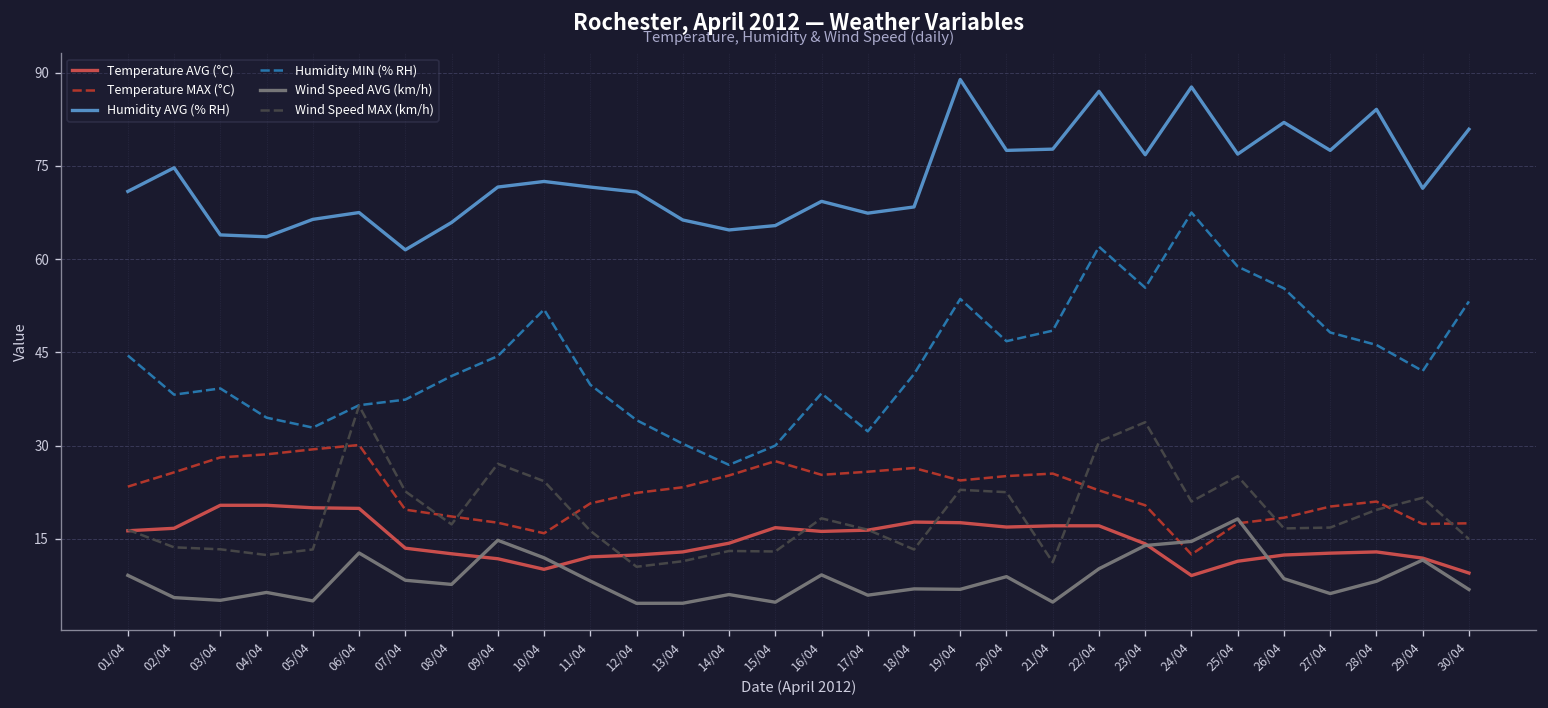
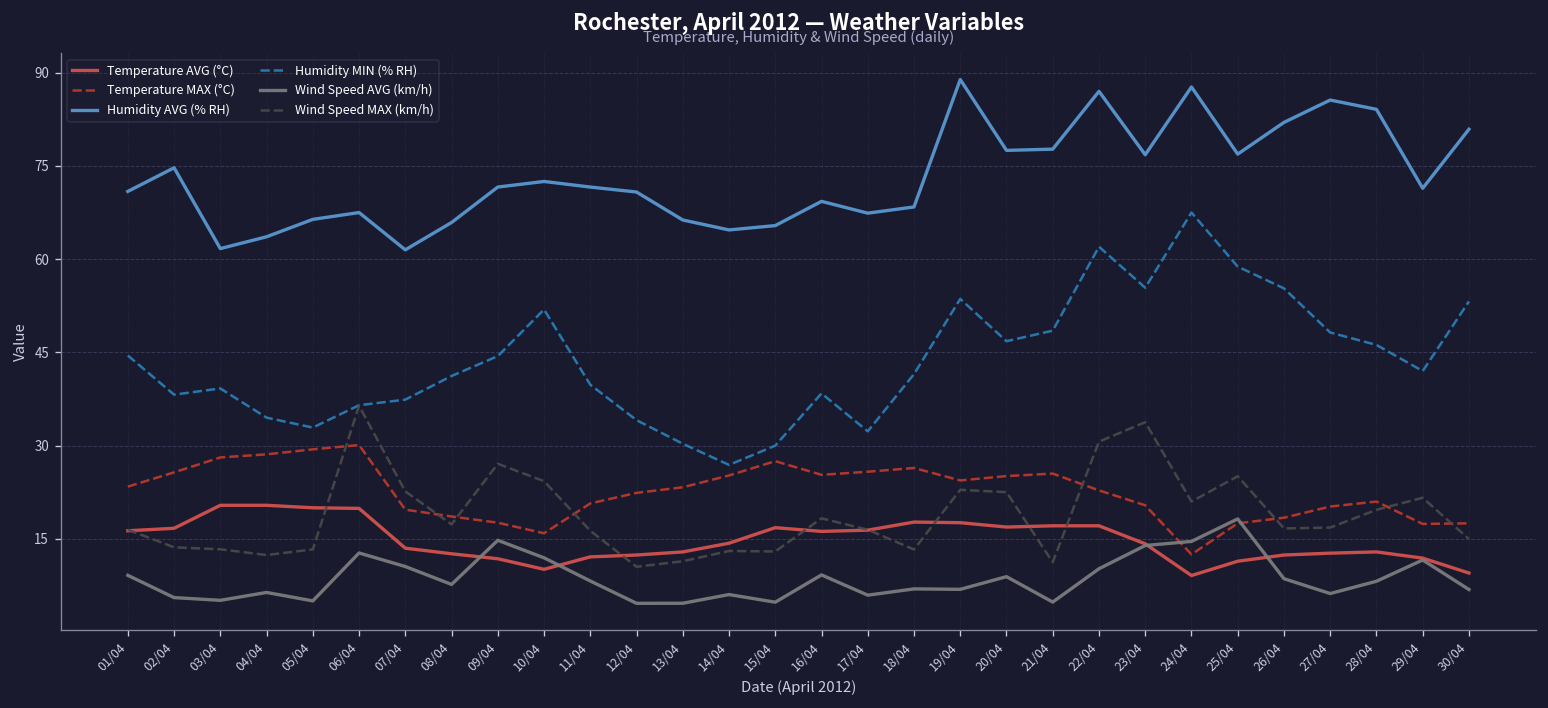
  {
    "Humidity AVG (% RH)": {
      "01/04": 71,
      "02/04": 75,
-     "03/04": 64,
+     "03/04": 62,
      "04/04": 64,
      "05/04": 66,
      "06/04": 68,
      "07/04": 62,
      "08/04": 66,
      "09/04": 72,
      "10/04": 73,
      "11/04": 72,
      "12/04": 71,
      "13/04": 66,
      "14/04": 65,
      "15/04": 65,
      "16/04": 69,
      "17/04": 67,
      "18/04": 68,
      "19/04": 89,
      "20/04": 78,
      "21/04": 78,
      "22/04": 87,
      "23/04": 77,
      "24/04": 88,
      "25/04": 77,
      "26/04": 82,
-     "27/04": 78,
+     "27/04": 86,
      "28/04": 84,
      "29/04": 71,
      "30/04": 81
    },
    "Humidity MIN (% RH)": {
      "01/04": 45,
      "02/04": 38,
      "03/04": 39,
      "04/04": 35,
      "05/04": 33,
      "07/04": 37,
      "08/04": 41,
      "09/04": 44,
      "10/04": 52,
      "11/04": 40,
      "12/04": 34,
      "13/04": 30,
      "14/04": 27,
      "15/04": 30,
      "16/04": 38,
      "17/04": 32,
      "18/04": 42,
      "19/04": 54,
      "20/04": 47,
      "21/04": 49,
      "22/04": 62,
      "23/04": 55,
      "24/04": 68,
      "25/04": 59,
      "26/04": 55,
      "27/04": 48,
      "28/04": 46,
      "29/04": 42,
      "30/04": 53
    },
    "Wind Speed AVG (km/h)": {
      "01/04": 9,
      "02/04": 6,
      "03/04": 5,
      "04/04": 6,
      "05/04": 5,
      "06/04": 13,
-     "07/04": 8,
+     "07/04": 11,
      "08/04": 8,
      "09/04": 15,
      "10/04": 12,
      "11/04": 8,
      "12/04": 5,
      "13/04": 5,
      "14/04": 6,
      "15/04": 5,
      "16/04": 9,
      "17/04": 6,
      "18/04": 7,
      "19/04": 7,
      "20/04": 9,
      "21/04": 5,
      "22/04": 10,
      "24/04": 15,
      "25/04": 18,
      "26/04": 9,
      "27/04": 6,
      "28/04": 8,
      "30/04": 7
    },
    "Wind Speed MAX (km/h)": {
      "02/04": 14,
      "03/04": 13,
      "04/04": 12,
      "05/04": 13,
      "07/04": 23,
      "08/04": 17,
      "09/04": 27,
      "10/04": 24,
      "11/04": 16,
      "12/04": 11,
      "13/04": 11,
      "14/04": 13,
      "15/04": 13,
      "16/04": 18,
      "18/04": 13,
      "19/04": 23,
      "20/04": 23,
      "21/04": 11,
      "22/04": 31,
      "23/04": 34,
      "24/04": 21,
      "25/04": 25,
      "26/04": 17,
      "27/04": 17,
      "28/04": 20,
      "29/04": 22,
      "30/04": 15
    }
  }
